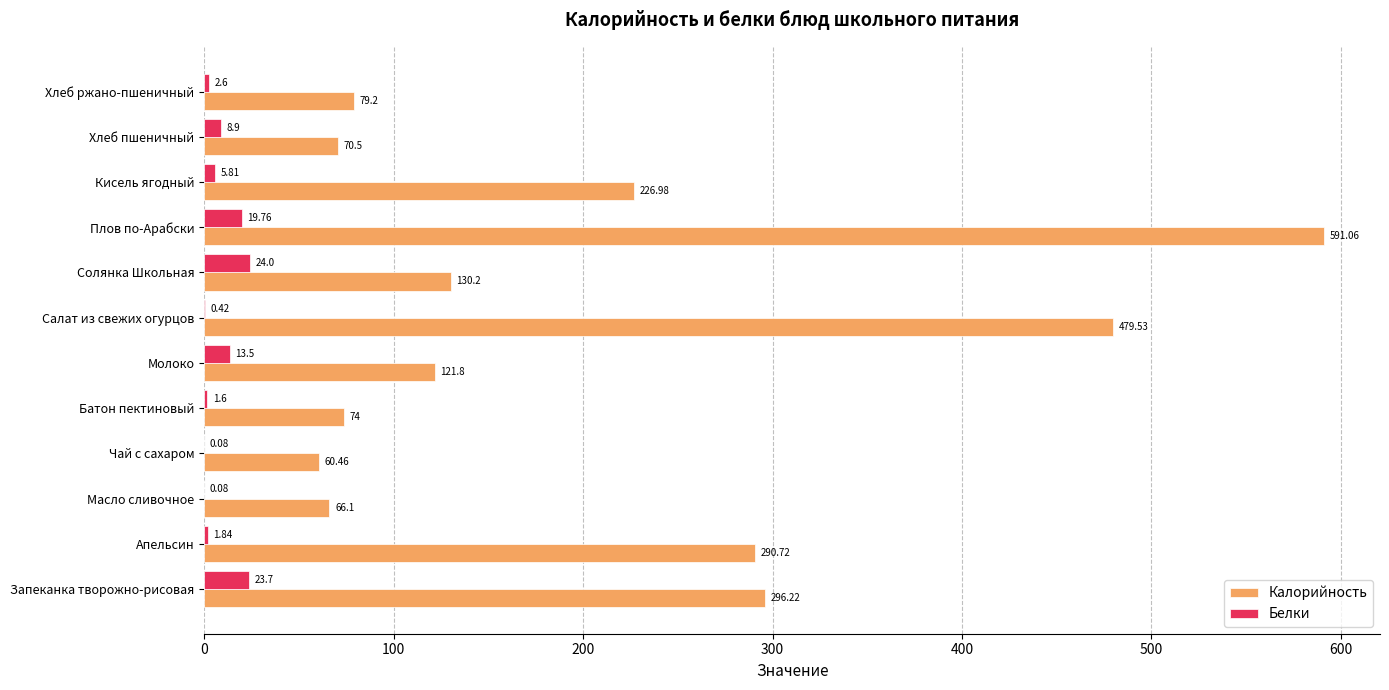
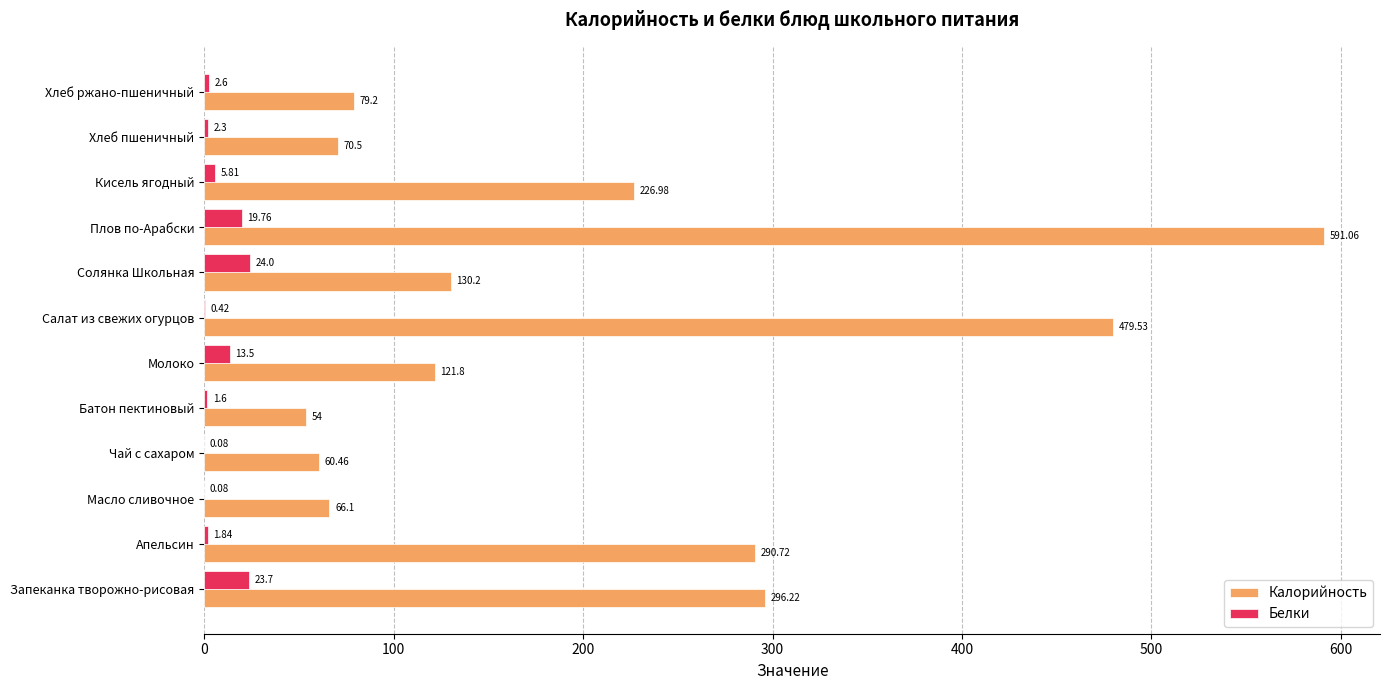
  {
    "Калорийность": {
      "Хлеб ржано-пшеничный": 79.2,
      "Хлеб пшеничный": 70.5,
      "Кисель ягодный": 226.98,
      "Плов по-Арабски": 591.06,
      "Солянка Школьная": 130.2,
      "Салат из свежих огурцов": 479.53,
      "Молоко": 121.8,
-     "Батон пектиновый": 74,
+     "Батон пектиновый": 54,
      "Чай с сахаром": 60.46,
      "Масло сливочное": 66.1,
      "Апельсин": 290.72,
      "Запеканка творожно-рисовая": 296.22
    },
    "Белки": {
      "Хлеб ржано-пшеничный": 2.6,
-     "Хлеб пшеничный": 8.9,
+     "Хлеб пшеничный": 2.3,
      "Кисель ягодный": 5.81,
      "Плов по-Арабски": 19.76,
      "Солянка Школьная": 24.0,
      "Салат из свежих огурцов": 0.42,
      "Молоко": 13.5,
      "Батон пектиновый": 1.6,
      "Чай с сахаром": 0.08,
      "Масло сливочное": 0.08,
      "Апельсин": 1.84,
      "Запеканка творожно-рисовая": 23.7
    }
  }
